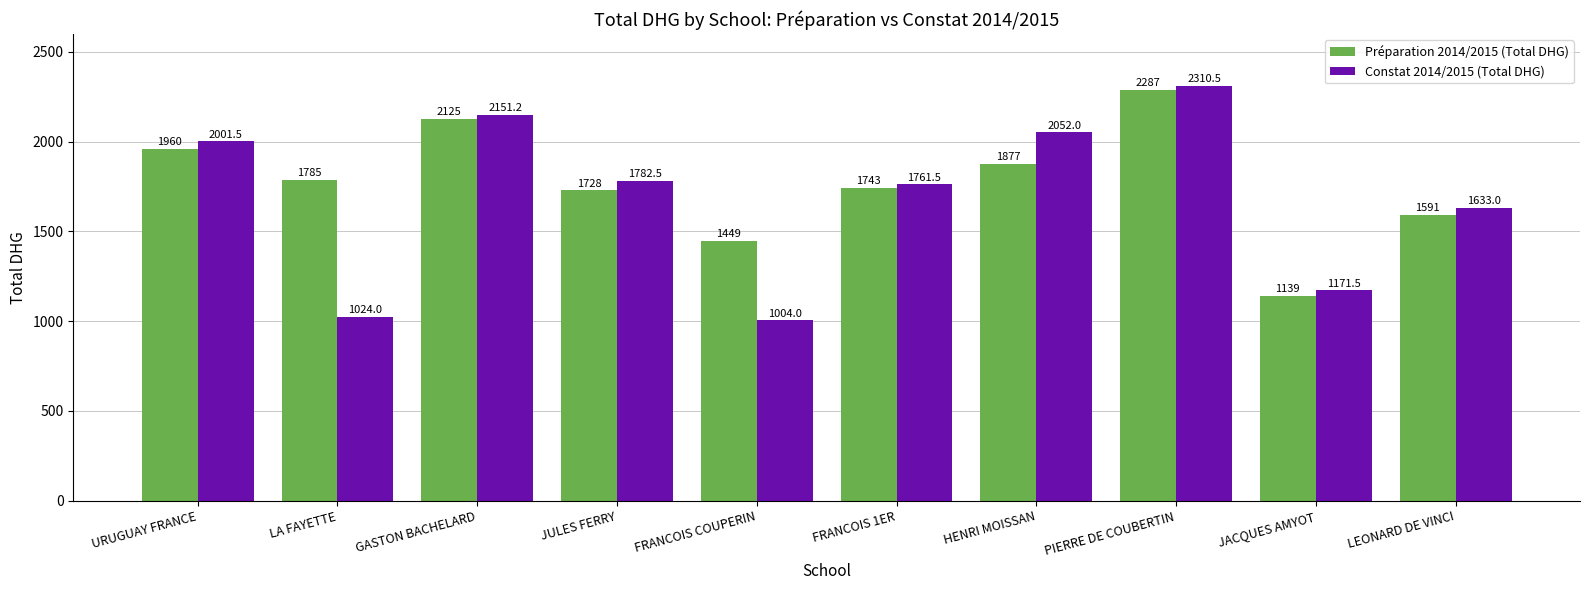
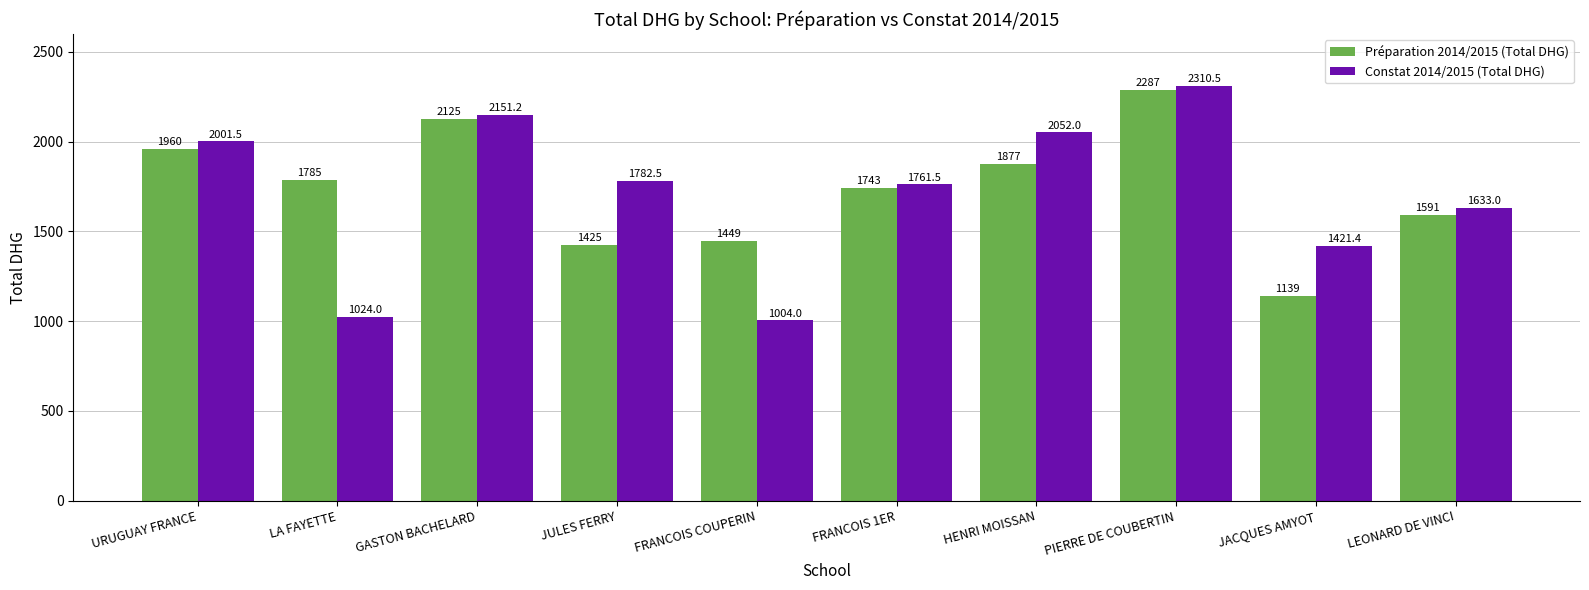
  {
    "Préparation 2014/2015 (Total DHG)": {
      "URUGUAY FRANCE": 1960,
      "LA FAYETTE": 1785,
      "GASTON BACHELARD": 2125,
-     "JULES FERRY": 1728,
+     "JULES FERRY": 1425,
      "FRANCOIS COUPERIN": 1449,
      "FRANCOIS 1ER": 1743,
      "HENRI MOISSAN": 1877,
      "PIERRE DE COUBERTIN": 2287,
      "JACQUES AMYOT": 1139,
      "LEONARD DE VINCI": 1591
    },
    "Constat 2014/2015 (Total DHG)": {
      "URUGUAY FRANCE": 2001.5,
      "LA FAYETTE": 1024.0,
      "GASTON BACHELARD": 2151.2,
      "JULES FERRY": 1782.5,
      "FRANCOIS COUPERIN": 1004.0,
      "FRANCOIS 1ER": 1761.5,
      "HENRI MOISSAN": 2052.0,
      "PIERRE DE COUBERTIN": 2310.5,
-     "JACQUES AMYOT": 1171.5,
+     "JACQUES AMYOT": 1421.4,
      "LEONARD DE VINCI": 1633.0
    }
  }
